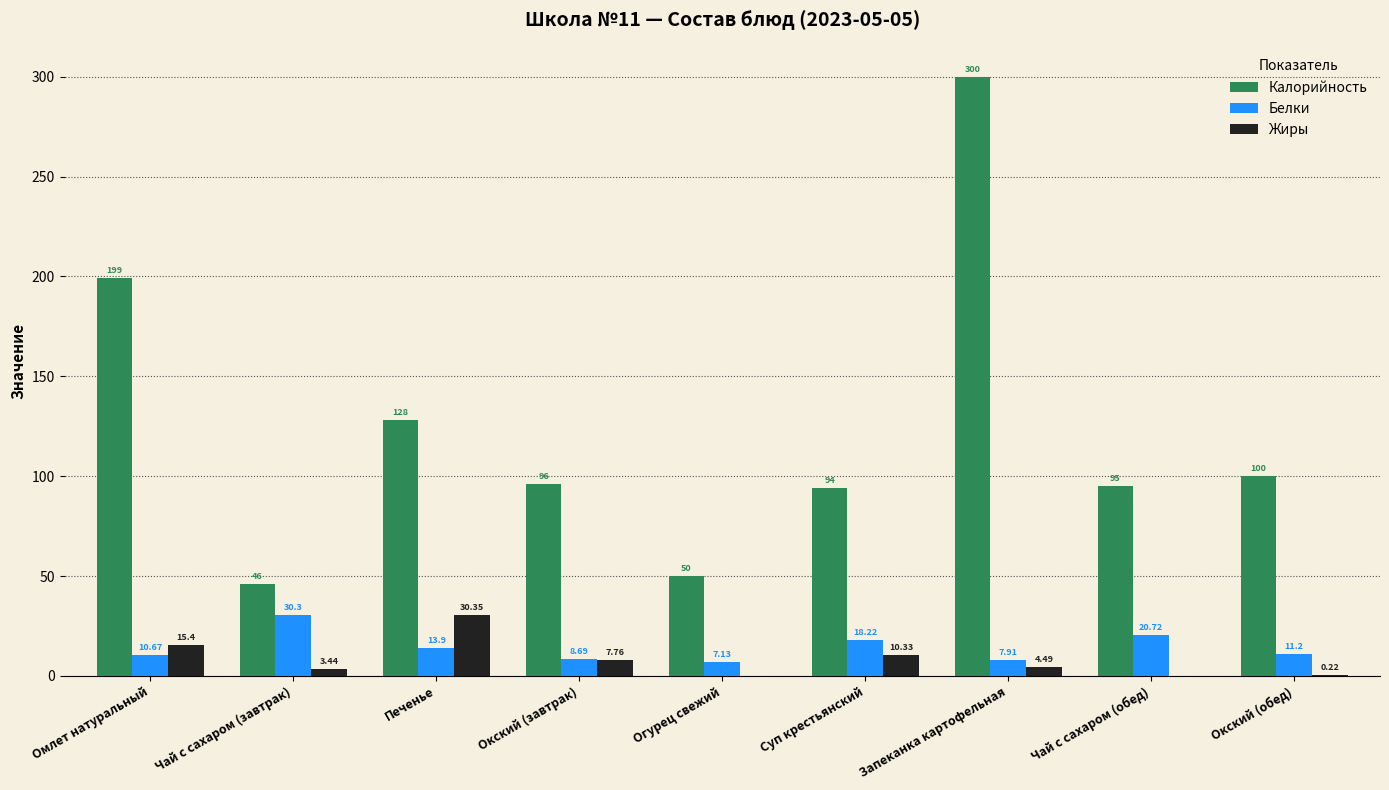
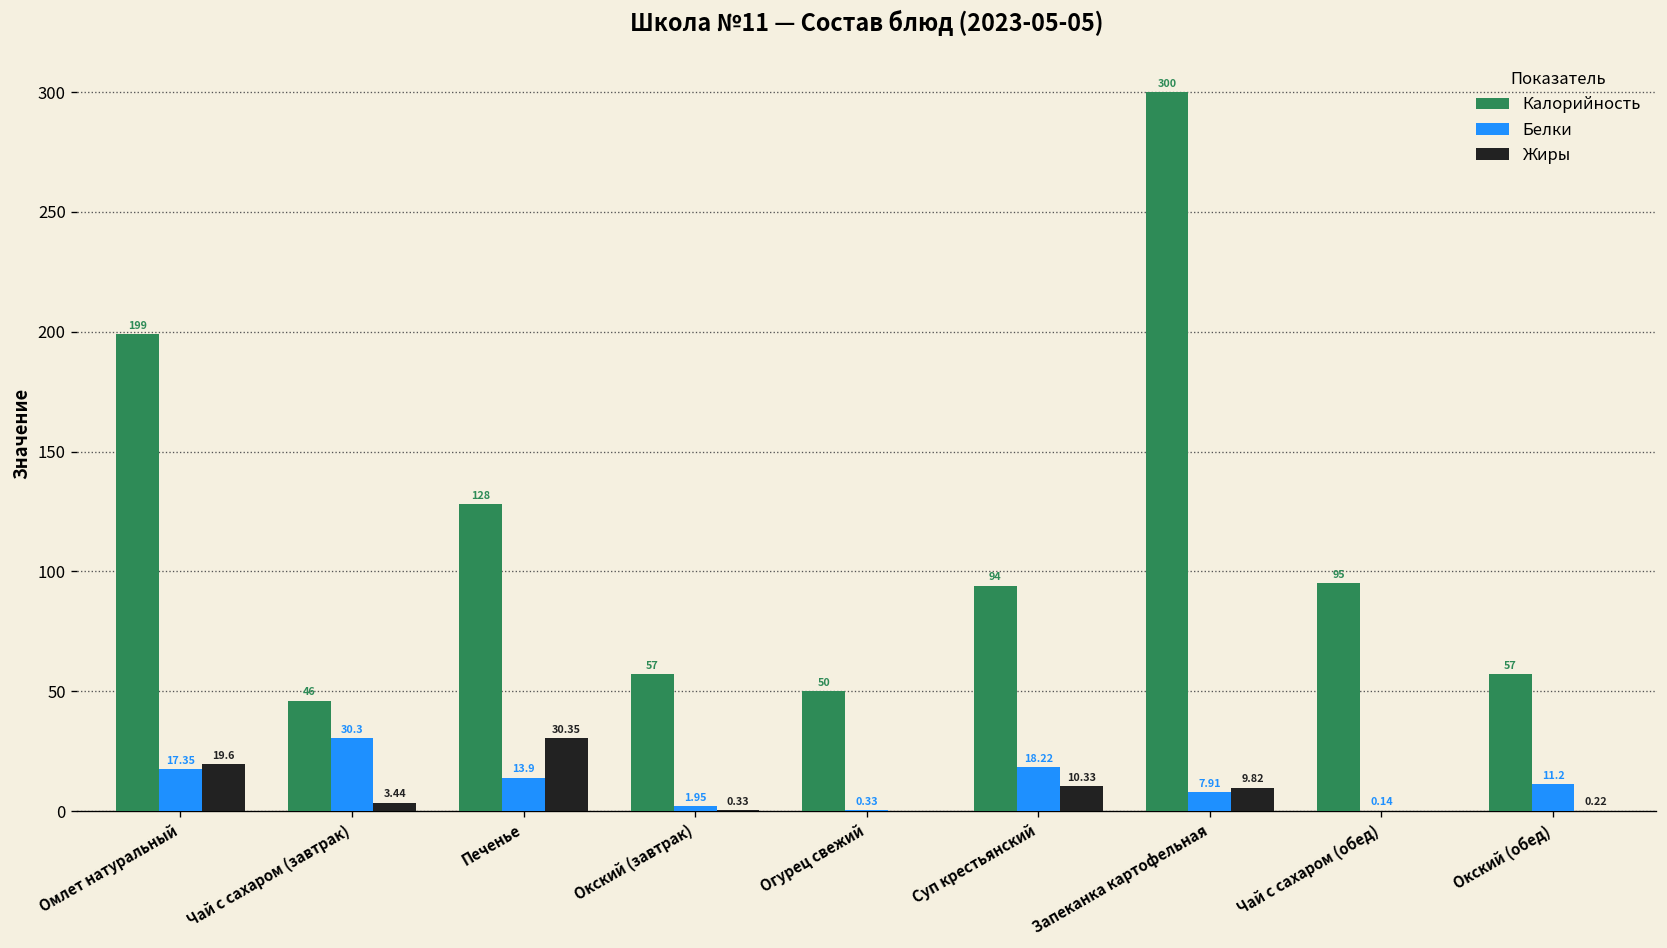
  {
    "Калорийность": {
      "Омлет натуральный": 199,
      "Чай с сахаром (завтрак)": 46,
      "Печенье": 128,
-     "Окский (завтрак)": 96,
+     "Окский (завтрак)": 57,
      "Огурец свежий": 50,
      "Суп крестьянский": 94,
      "Запеканка картофельная": 300,
      "Чай с сахаром (обед)": 95,
-     "Окский (обед)": 100
+     "Окский (обед)": 57
    },
    "Белки": {
-     "Омлет натуральный": 10.67,
+     "Омлет натуральный": 17.35,
      "Чай с сахаром (завтрак)": 30.3,
      "Печенье": 13.9,
-     "Окский (завтрак)": 8.69,
-     "Огурец свежий": 7.13,
+     "Окский (завтрак)": 1.95,
+     "Огурец свежий": 0.33,
      "Суп крестьянский": 18.22,
      "Запеканка картофельная": 7.91,
-     "Чай с сахаром (обед)": 20.72,
+     "Чай с сахаром (обед)": 0.14,
      "Окский (обед)": 11.2
    },
    "Жиры": {
-     "Омлет натуральный": 15.4,
+     "Омлет натуральный": 19.6,
      "Чай с сахаром (завтрак)": 3.44,
      "Печенье": 30.35,
-     "Окский (завтрак)": 7.76,
+     "Окский (завтрак)": 0.33,
      "Суп крестьянский": 10.33,
-     "Запеканка картофельная": 4.49,
+     "Запеканка картофельная": 9.82,
      "Окский (обед)": 0.22
    }
  }
